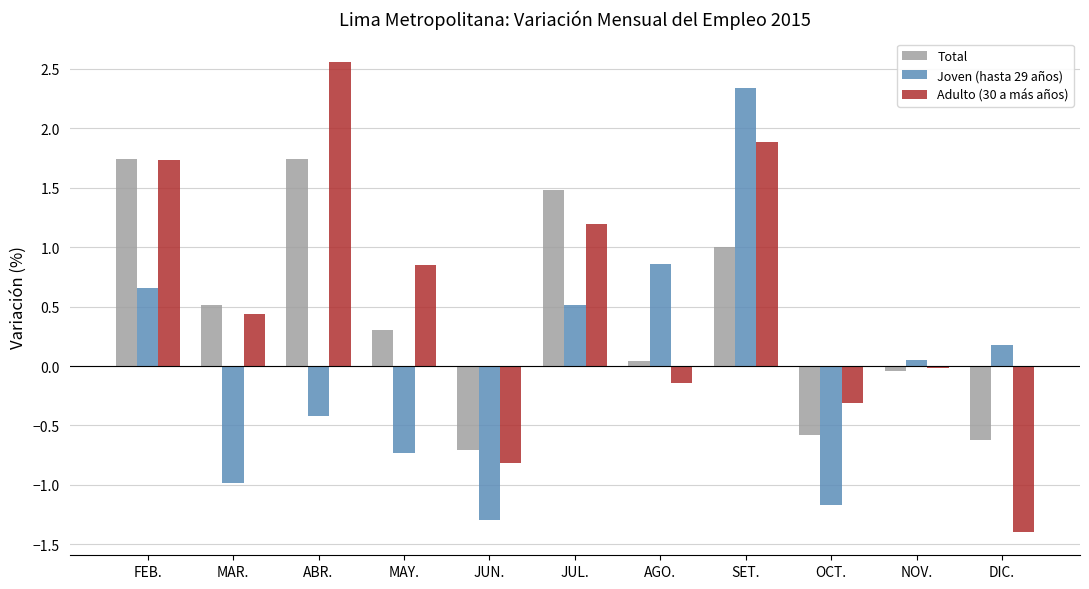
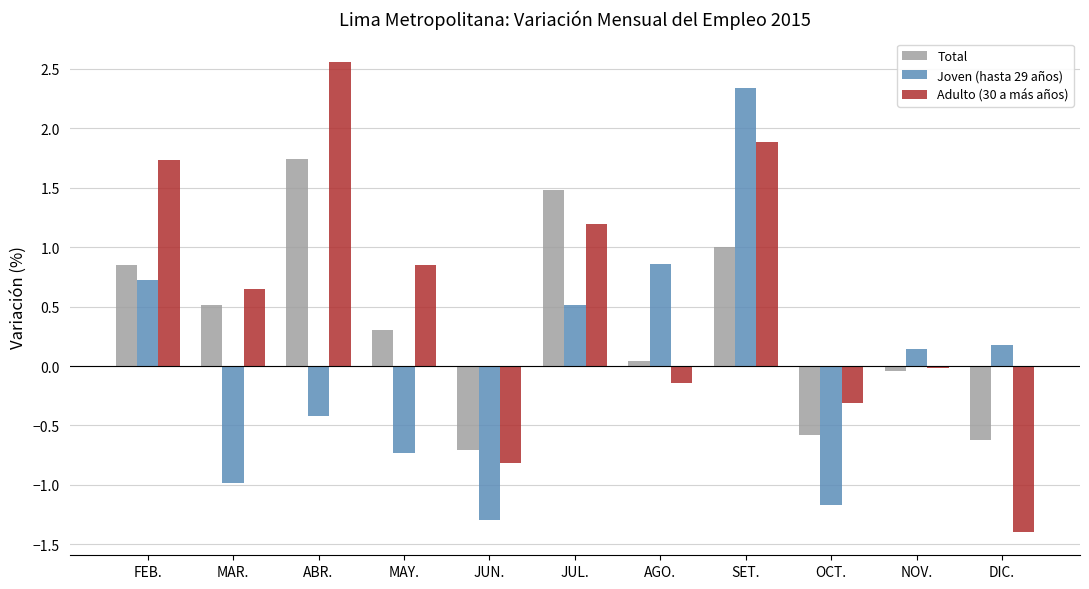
  {
    "Total": {
-     "FEB.": 1.74,
+     "FEB.": 0.85,
      "MAR.": 0.52,
      "ABR.": 1.74,
      "MAY.": 0.30,
      "JUN.": -0.70,
      "JUL.": 1.48,
      "AGO.": 0.04,
      "SET.": 1.00,
      "OCT.": -0.58,
      "NOV.": -0.04,
      "DIC.": -0.63
    },
    "Joven (hasta 29 años)": {
-     "FEB.": 0.66,
+     "FEB.": 0.73,
      "MAR.": -0.98,
      "ABR.": -0.42,
      "MAY.": -0.73,
      "JUN.": -1.29,
      "JUL.": 0.51,
      "AGO.": 0.86,
      "SET.": 2.34,
      "OCT.": -1.17,
-     "NOV.": 0.05,
+     "NOV.": 0.14,
      "DIC.": 0.17
    },
    "Adulto (30 a más años)": {
      "FEB.": 1.73,
-     "MAR.": 0.43,
+     "MAR.": 0.65,
      "ABR.": 2.56,
      "MAY.": 0.85,
      "JUN.": -0.82,
      "JUL.": 1.19,
      "AGO.": -0.14,
      "SET.": 1.89,
      "OCT.": -0.31,
      "DIC.": -1.39
    }
  }
